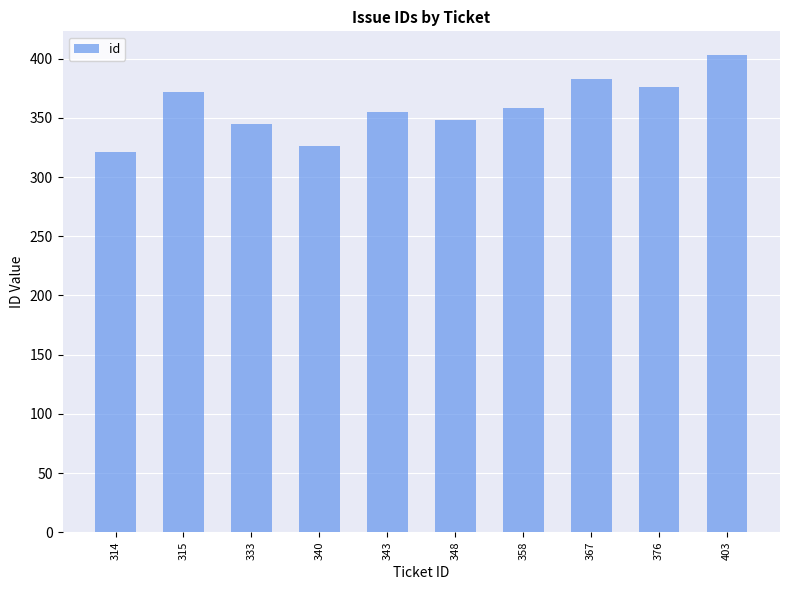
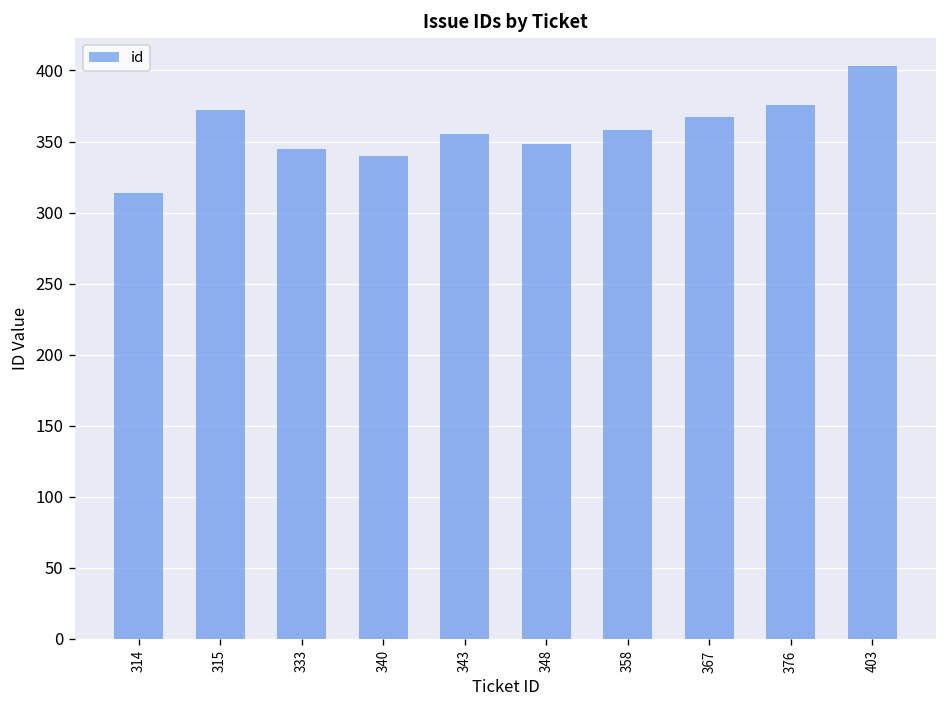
  {
-   "314": 321,
+   "314": 314,
    "315": 372,
    "333": 345,
-   "340": 326,
+   "340": 340,
    "343": 355,
    "348": 348,
    "358": 358,
-   "367": 383,
+   "367": 367,
    "376": 376,
    "403": 403
  }
